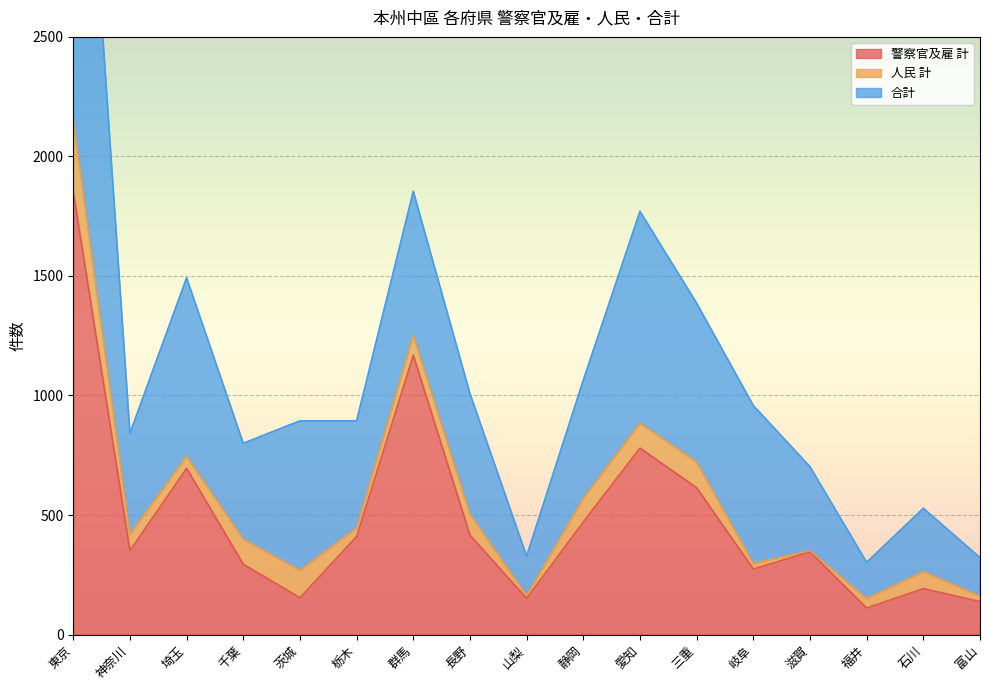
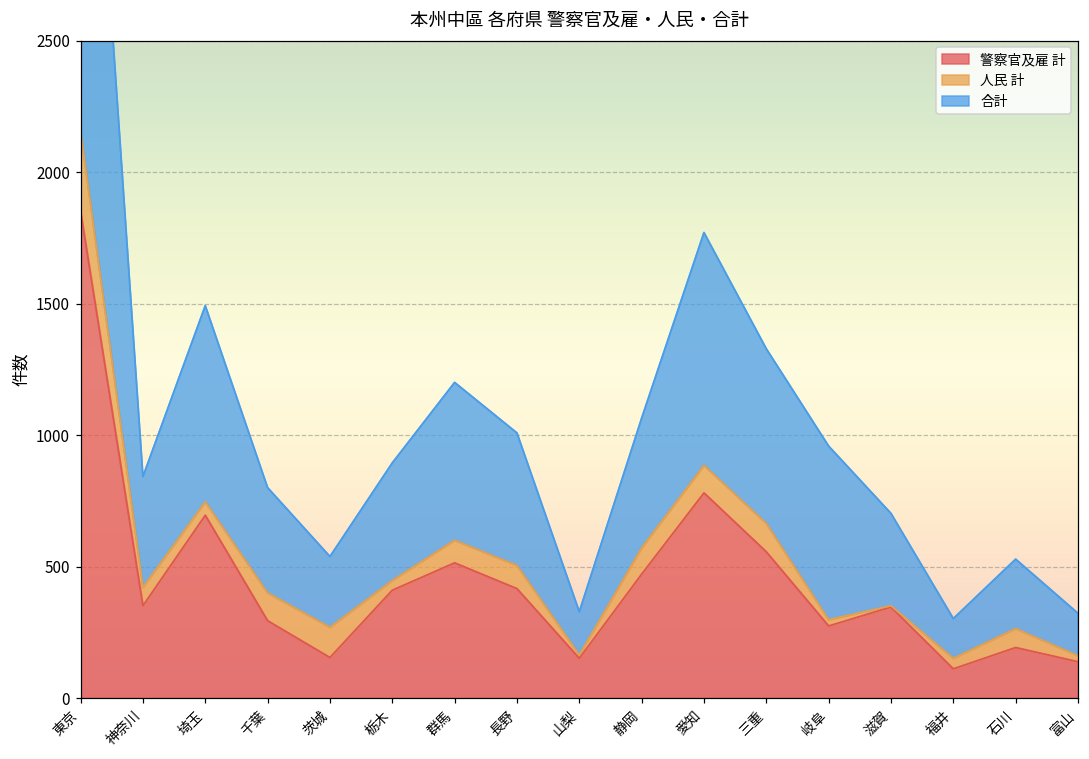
  {
    "警察官及雇 計": {
      "東京": 1850,
      "神奈川": 350,
      "埼玉": 700,
      "千葉": 290,
      "茨城": 150,
      "栃木": 410,
-     "群馬": 1170,
+     "群馬": 510,
      "長野": 420,
      "山梨": 150,
      "静岡": 470,
      "愛知": 780,
-     "三重": 610,
+     "三重": 560,
      "岐阜": 270,
      "福井": 110,
      "石川": 190,
      "富山": 140
    },
    "人民 計": {
      "東京": 300,
      "神奈川": 70,
      "埼玉": 50,
      "千葉": 110,
      "茨城": 120,
      "栃木": 40,
      "群馬": 90,
      "長野": 90,
      "山梨": 10,
      "静岡": 100,
      "愛知": 110,
      "三重": 110,
      "岐阜": 20,
      "福井": 40,
      "石川": 70,
      "富山": 20
    },
    "合計": {
      "神奈川": 420,
      "埼玉": 750,
      "千葉": 400,
-     "茨城": 630,
+     "茨城": 270,
      "栃木": 450,
      "群馬": 600,
      "長野": 500,
      "山梨": 160,
      "静岡": 490,
      "愛知": 890,
      "三重": 660,
      "岐阜": 660,
      "滋賀": 350,
      "福井": 150,
      "石川": 260,
      "富山": 160
    }
  }
